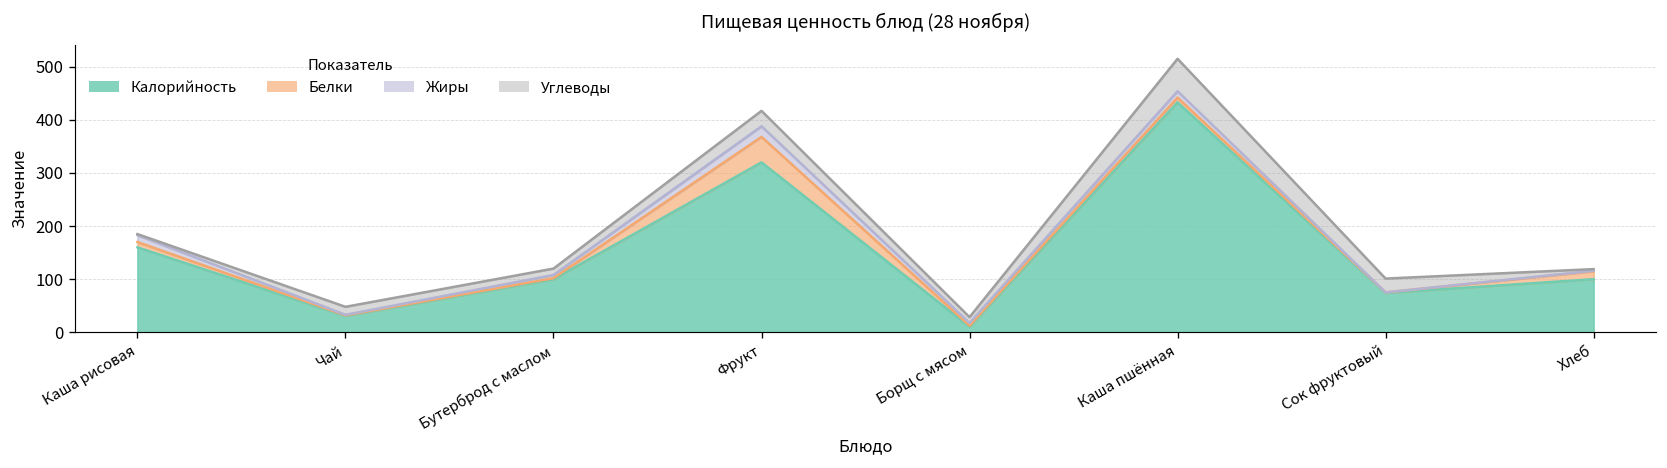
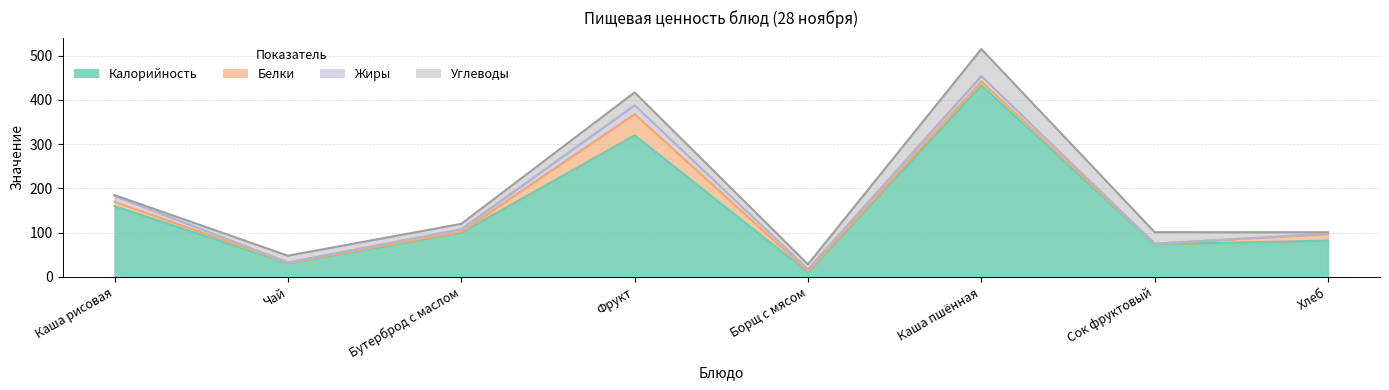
  {
    "Калорийность": {
      "Каша рисовая": 160,
      "Фрукт": 320,
      "Каша пшённая": 430,
-     "Хлеб": 100
+     "Хлеб": 80
    },
    "Белки": {
      "Каша рисовая": 10,
      "Фрукт": 50,
      "Каша пшённая": 10
    }
  }
